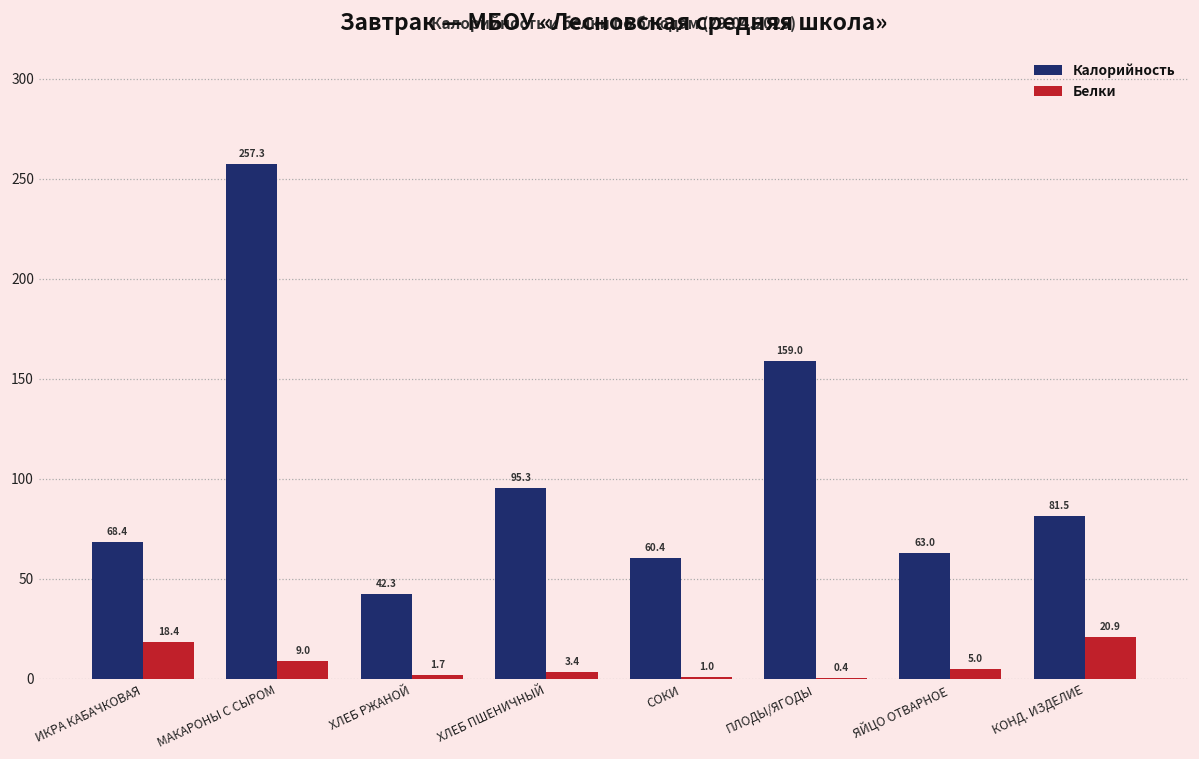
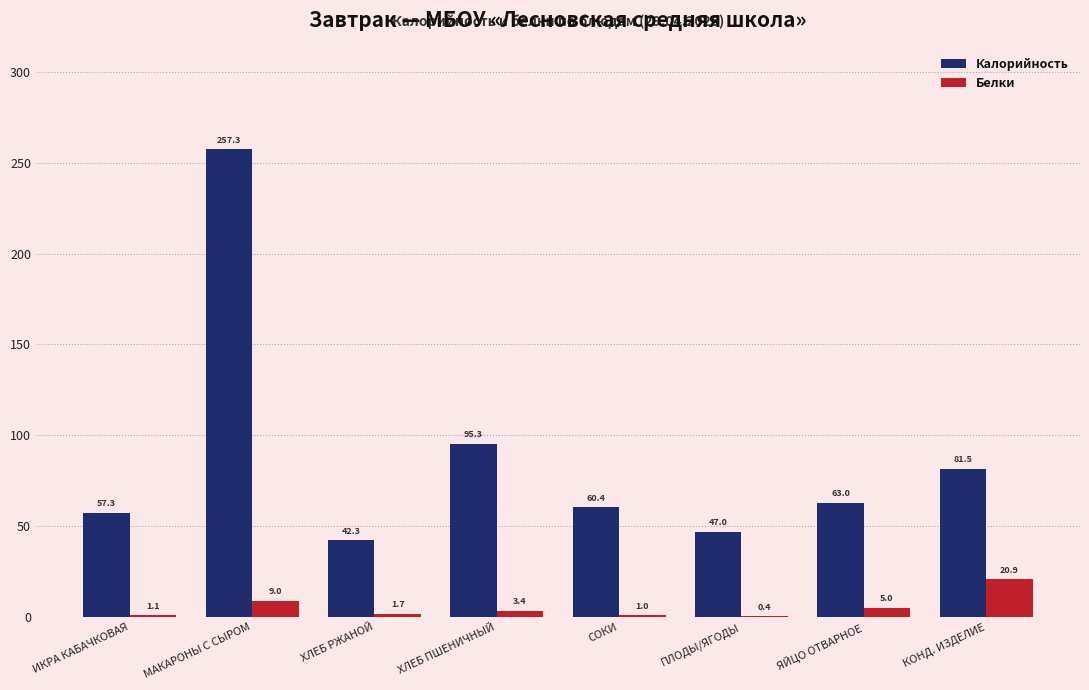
  {
    "Калорийность": {
-     "ИКРА КАБАЧКОВАЯ": 68.4,
+     "ИКРА КАБАЧКОВАЯ": 57.3,
      "МАКАРОНЫ С СЫРОМ": 257.3,
      "ХЛЕБ РЖАНОЙ": 42.3,
      "ХЛЕБ ПШЕНИЧНЫЙ": 95.3,
      "СОКИ": 60.4,
-     "ПЛОДЫ/ЯГОДЫ": 159.0,
+     "ПЛОДЫ/ЯГОДЫ": 47.0,
      "ЯЙЦО ОТВАРНОЕ": 63.0,
      "КОНД. ИЗДЕЛИЕ": 81.5
    },
    "Белки": {
-     "ИКРА КАБАЧКОВАЯ": 18.4,
+     "ИКРА КАБАЧКОВАЯ": 1.1,
      "МАКАРОНЫ С СЫРОМ": 9.0,
      "ХЛЕБ РЖАНОЙ": 1.7,
      "ХЛЕБ ПШЕНИЧНЫЙ": 3.4,
      "СОКИ": 1.0,
      "ПЛОДЫ/ЯГОДЫ": 0.4,
      "ЯЙЦО ОТВАРНОЕ": 5.0,
      "КОНД. ИЗДЕЛИЕ": 20.9
    }
  }
